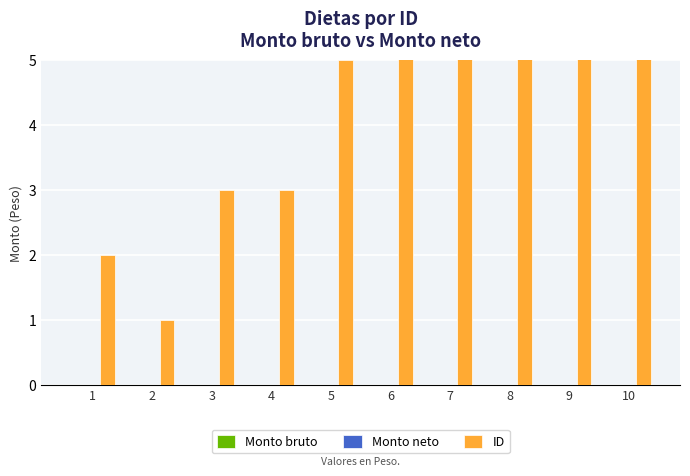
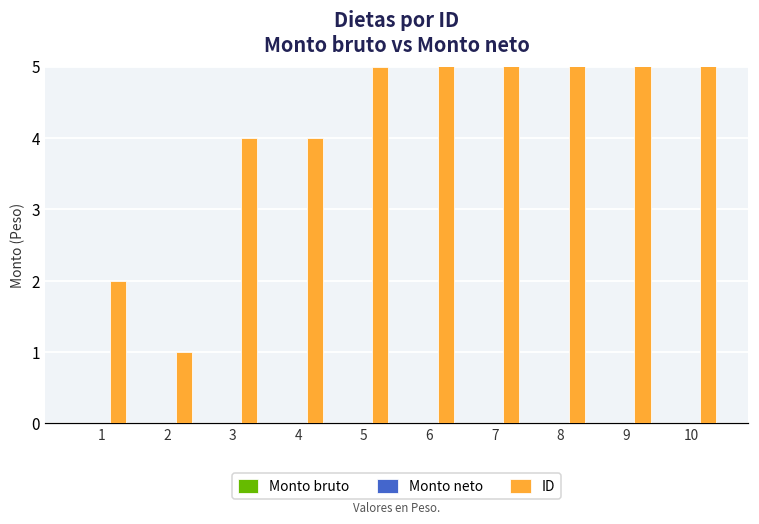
  {
    "Monto bruto": {
      "1": 0,
      "2": 0,
      "3": 0,
      "4": 0,
      "5": 0,
      "6": 0,
      "7": 0,
      "8": 0,
      "9": 0,
      "10": 0
    },
    "Monto neto": {
      "1": 0,
      "2": 0,
      "3": 0,
      "4": 0,
      "5": 0,
      "6": 0,
      "7": 0,
      "8": 0,
      "9": 0,
      "10": 0
    },
    "ID": {
      "1": 2,
      "2": 1,
-     "3": 3,
-     "4": 3,
+     "3": 4,
+     "4": 4,
      "5": 5
    }
  }
